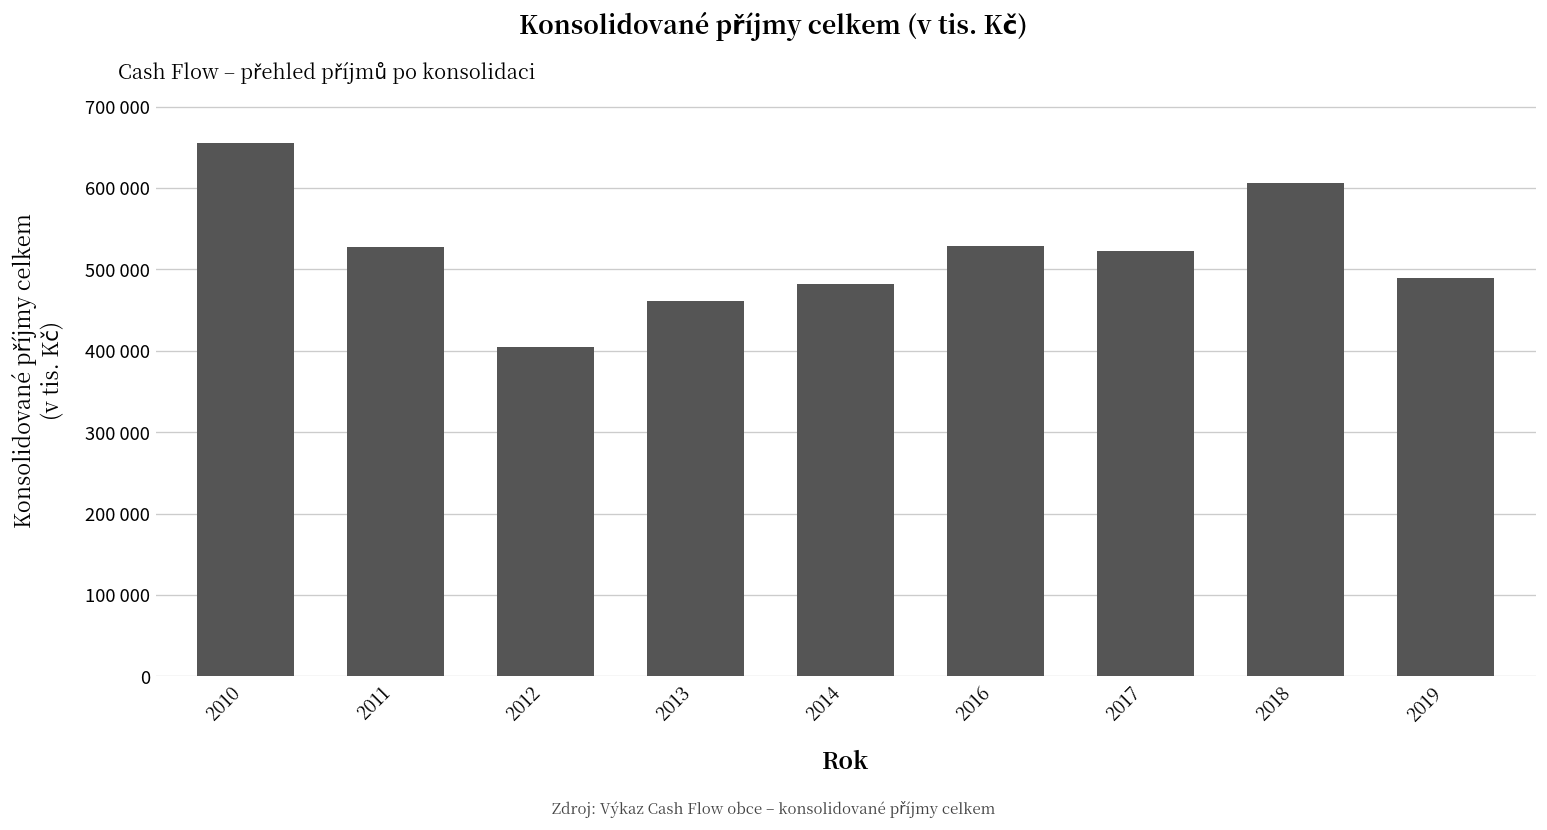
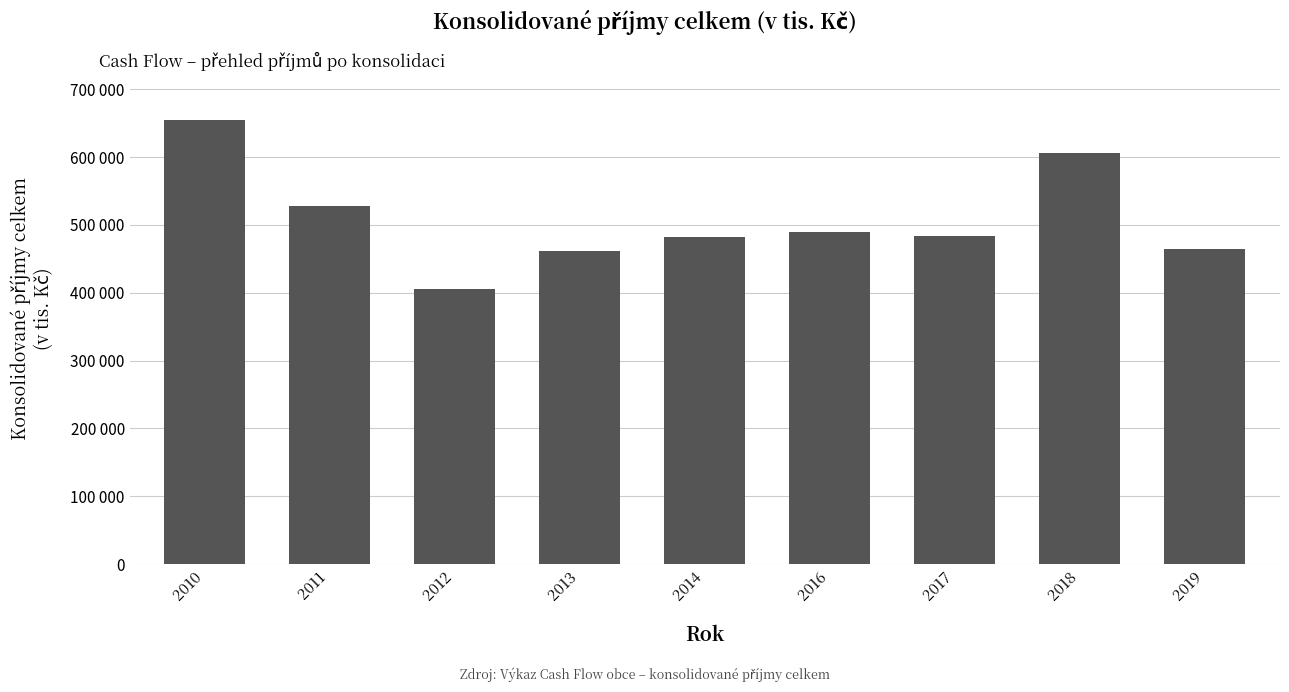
  {
    "2010": 660000,
    "2011": 530000,
    "2012": 400000,
    "2013": 460000,
    "2014": 480000,
-   "2016": 530000,
-   "2017": 520000,
+   "2016": 490000,
+   "2017": 480000,
    "2018": 610000,
-   "2019": 490000
+   "2019": 460000
  }
